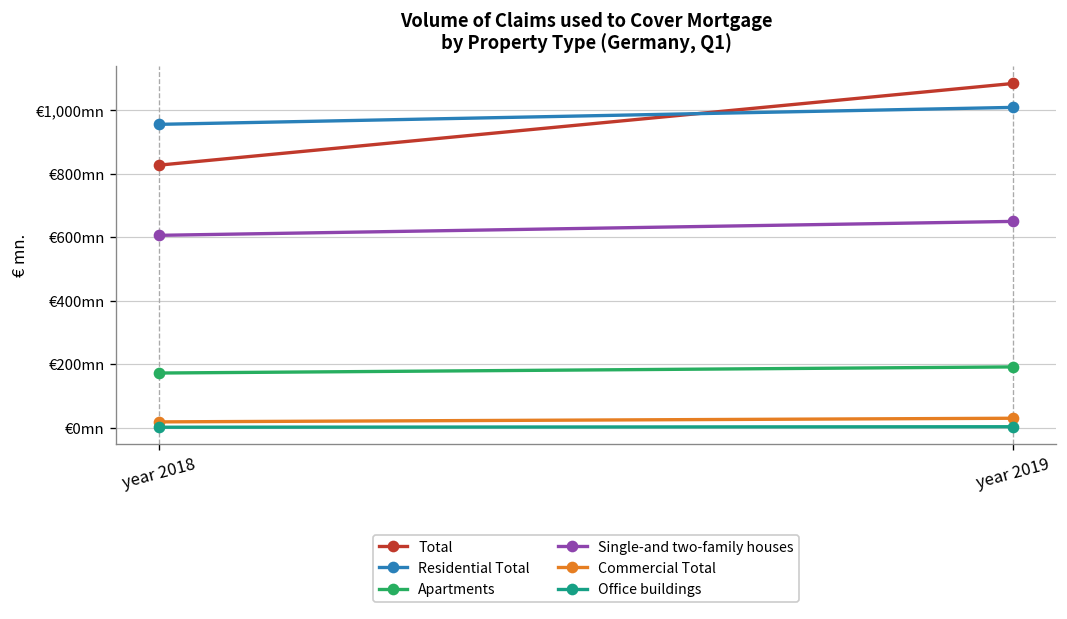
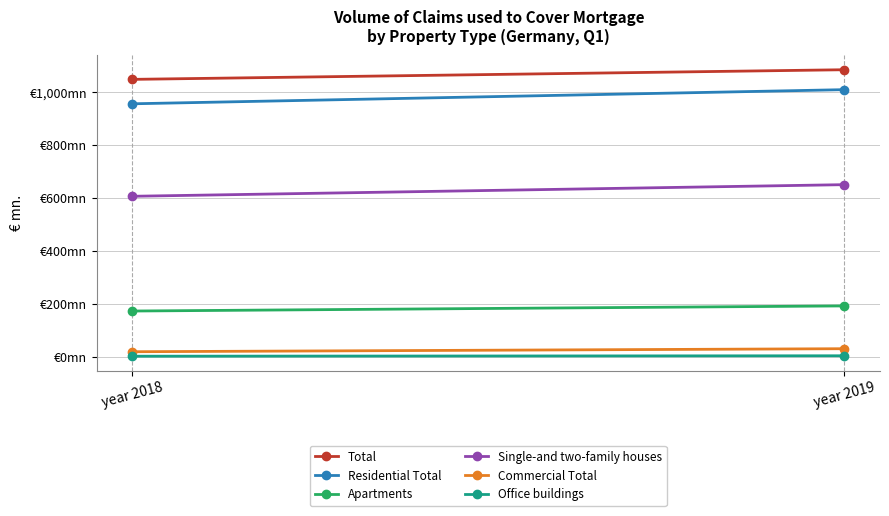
  {
    "Total": {
-     "year 2018": "€830mn",
+     "year 2018": "€1,050mn",
      "year 2019": "€1,080mn"
    },
    "Residential Total": {
      "year 2018": "€960mn",
      "year 2019": "€1,010mn"
    },
    "Single-and two-family houses": {
      "year 2018": "€610mn",
      "year 2019": "€650mn"
    },
    "Commercial Total": {
      "year 2018": "€20mn",
      "year 2019": "€30mn"
    }
  }
